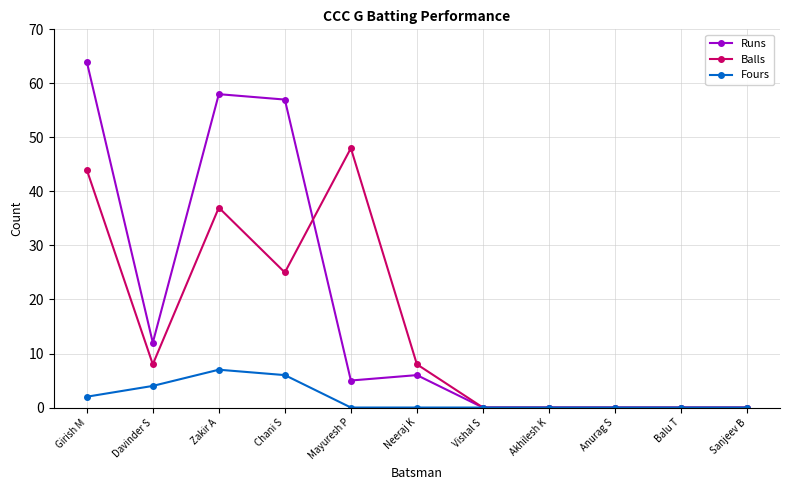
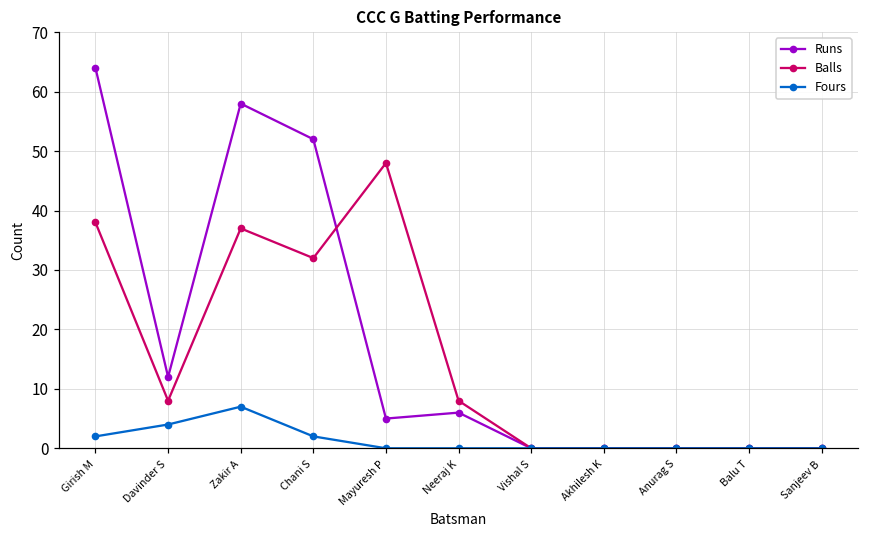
  {
    "Runs": {
      "Girish M": 64,
      "Davinder S": 12,
      "Zakir A": 58,
-     "Chani S": 57,
+     "Chani S": 52,
      "Mayuresh P": 5,
      "Neeraj K": 6
    },
    "Balls": {
-     "Girish M": 44,
+     "Girish M": 38,
      "Davinder S": 8,
      "Zakir A": 37,
-     "Chani S": 25,
+     "Chani S": 32,
      "Mayuresh P": 48,
      "Neeraj K": 8
    },
    "Fours": {
      "Girish M": 2,
      "Davinder S": 4,
      "Zakir A": 7,
-     "Chani S": 6,
+     "Chani S": 2,
      "Mayuresh P": 0,
      "Neeraj K": 0
    }
  }
